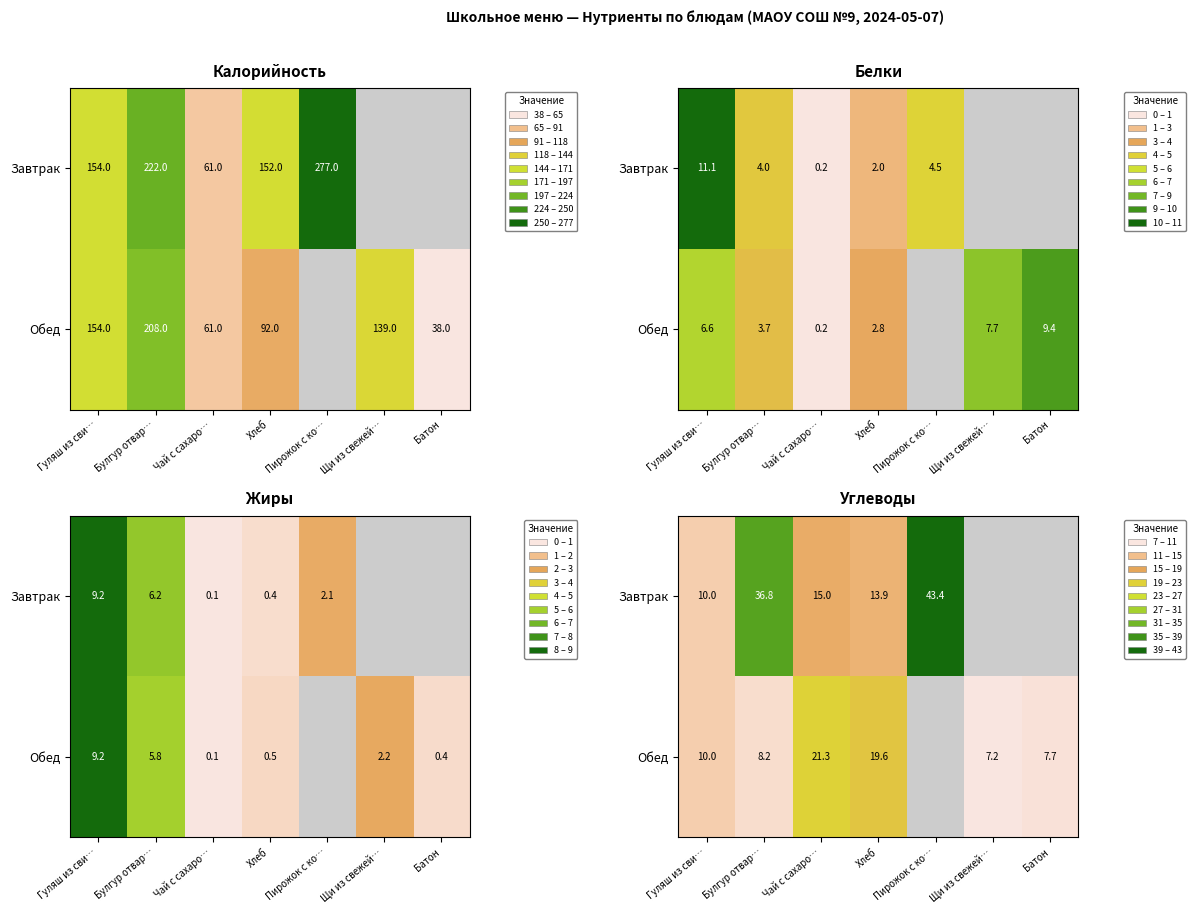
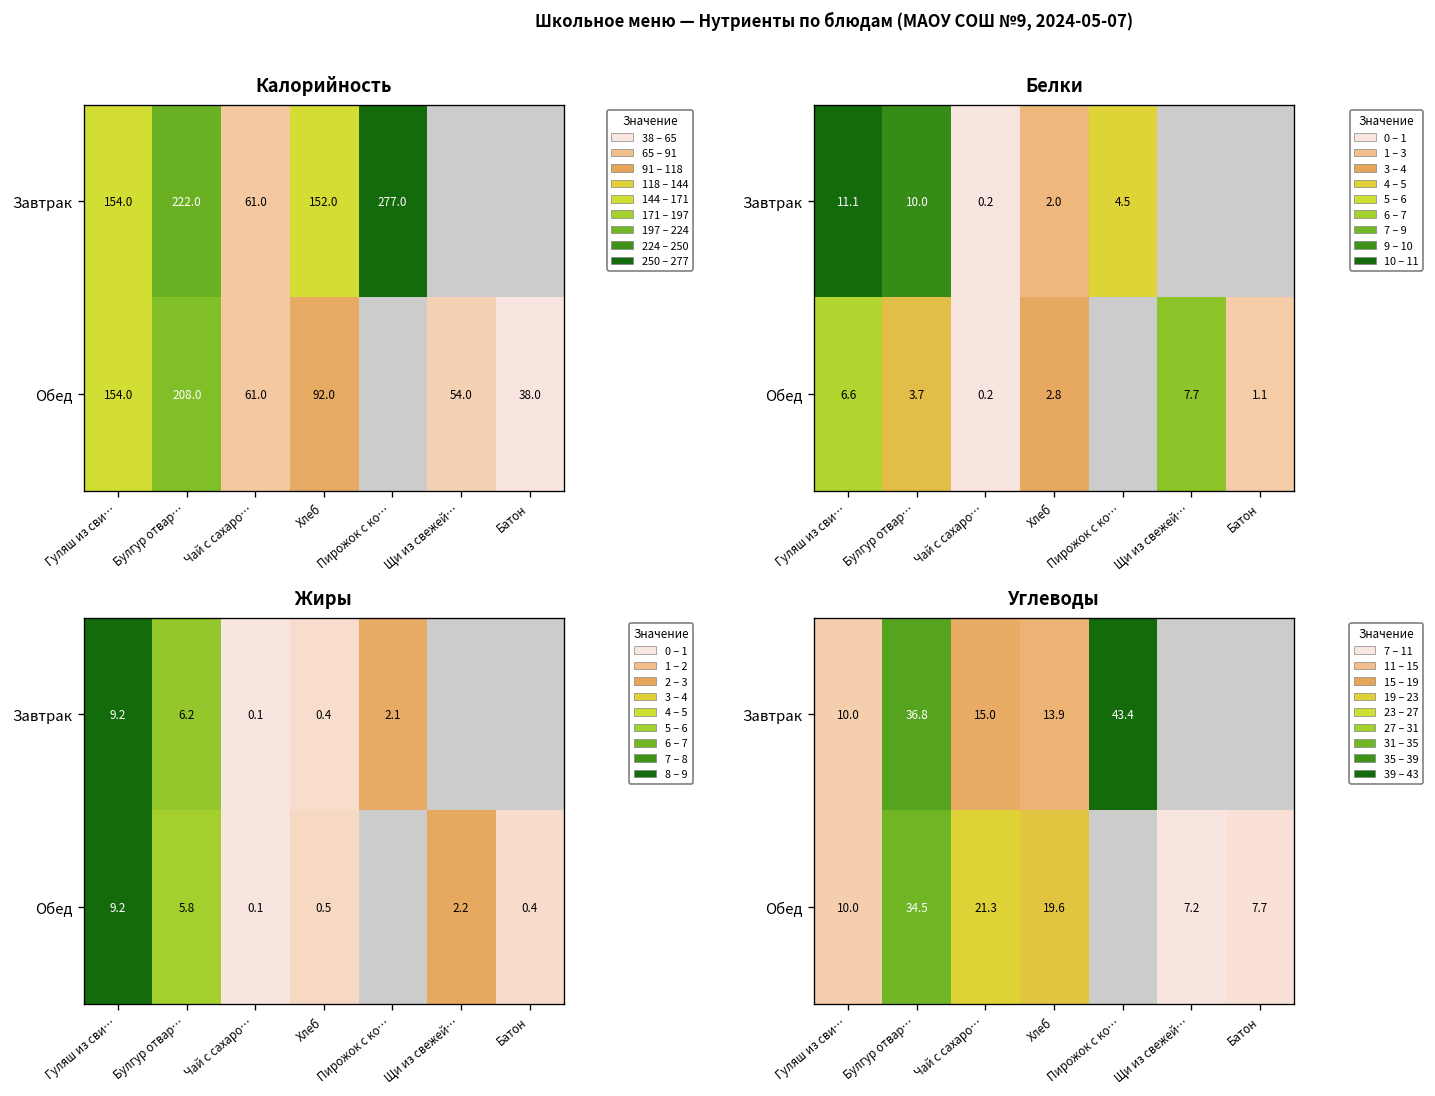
  {
    "Калорийность": {
      "Завтрак": {
        "Гуляш из сви…": 154.0,
        "Булгур отвар…": 222.0,
        "Чай с сахаро…": 61.0,
        "Хлеб": 152.0,
        "Пирожок с ко…": 277.0
      },
      "Обед": {
        "Гуляш из сви…": 154.0,
        "Булгур отвар…": 208.0,
        "Чай с сахаро…": 61.0,
        "Хлеб": 92.0,
-       "Щи из свежей…": 139.0,
+       "Щи из свежей…": 54.0,
        "Батон": 38.0
      }
    },
    "Белки": {
      "Завтрак": {
        "Гуляш из сви…": 11.1,
-       "Булгур отвар…": 4.0,
+       "Булгур отвар…": 10.0,
        "Чай с сахаро…": 0.2,
        "Хлеб": 2.0,
        "Пирожок с ко…": 4.5
      },
      "Обед": {
        "Гуляш из сви…": 6.6,
        "Булгур отвар…": 3.7,
        "Чай с сахаро…": 0.2,
        "Хлеб": 2.8,
        "Щи из свежей…": 7.7,
-       "Батон": 9.4
+       "Батон": 1.1
      }
    },
    "Жиры": {
      "Завтрак": {
        "Гуляш из сви…": 9.2,
        "Булгур отвар…": 6.2,
        "Чай с сахаро…": 0.1,
        "Хлеб": 0.4,
        "Пирожок с ко…": 2.1
      },
      "Обед": {
        "Гуляш из сви…": 9.2,
        "Булгур отвар…": 5.8,
        "Чай с сахаро…": 0.1,
        "Хлеб": 0.5,
        "Щи из свежей…": 2.2,
        "Батон": 0.4
      }
    },
    "Углеводы": {
      "Завтрак": {
        "Гуляш из сви…": 10.0,
        "Булгур отвар…": 36.8,
        "Чай с сахаро…": 15.0,
        "Хлеб": 13.9,
        "Пирожок с ко…": 43.4
      },
      "Обед": {
        "Гуляш из сви…": 10.0,
-       "Булгур отвар…": 8.2,
+       "Булгур отвар…": 34.5,
        "Чай с сахаро…": 21.3,
        "Хлеб": 19.6,
        "Щи из свежей…": 7.2,
        "Батон": 7.7
      }
    }
  }
